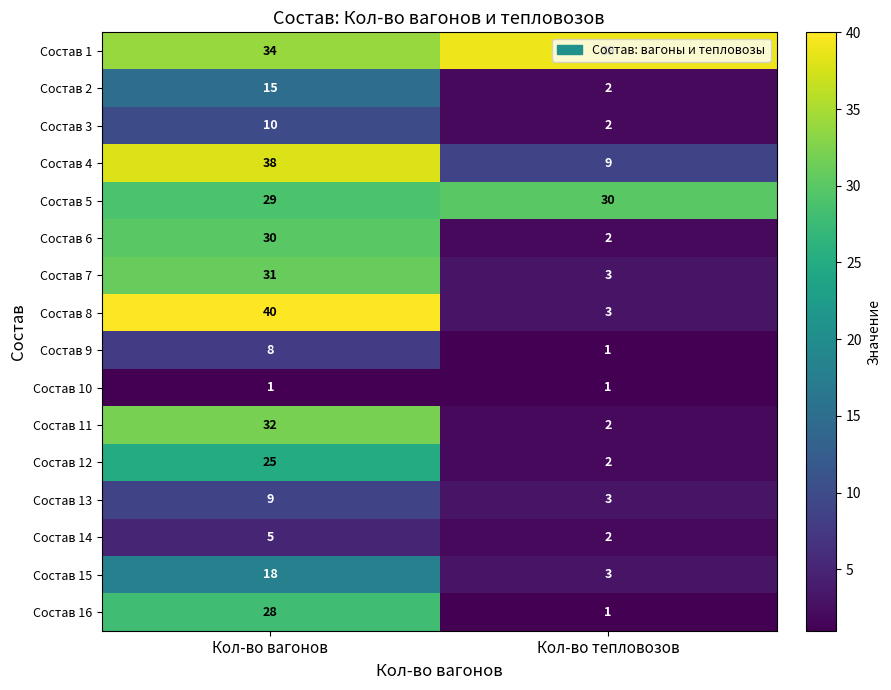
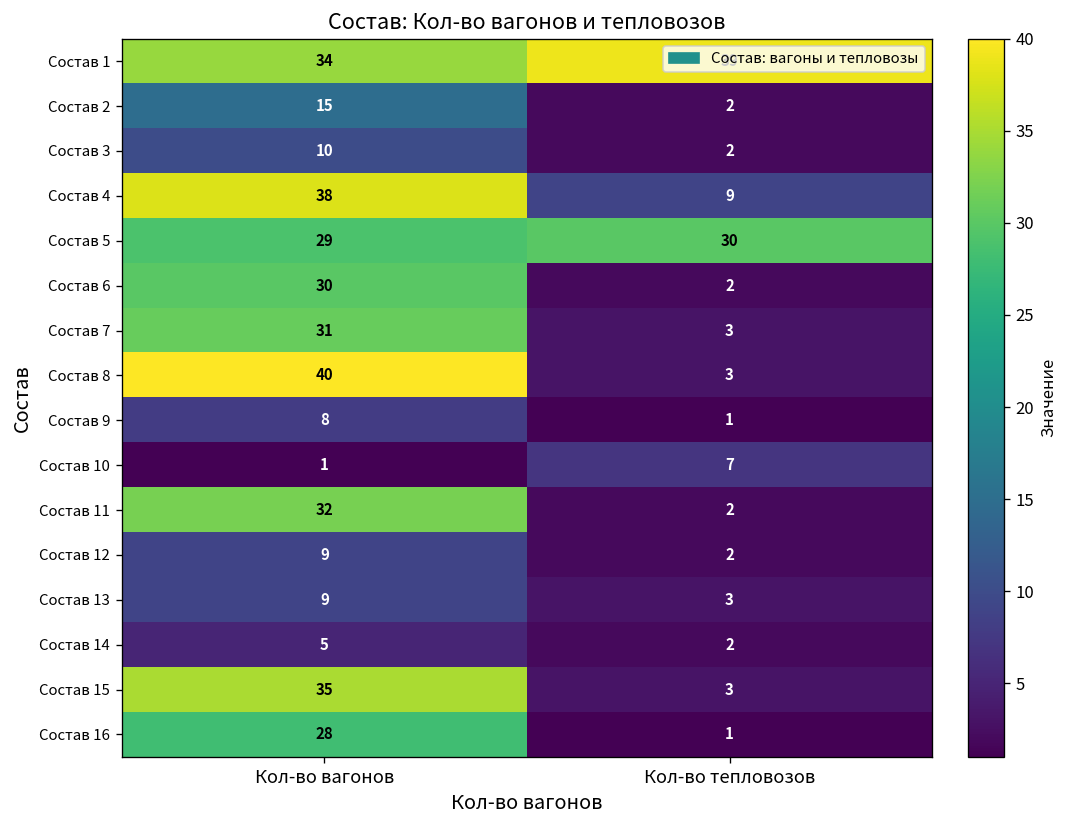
  {
    "Состав 1": {
      "Кол-во вагонов": 34
    },
    "Состав 2": {
      "Кол-во вагонов": 15,
      "Кол-во тепловозов": 2
    },
    "Состав 3": {
      "Кол-во вагонов": 10,
      "Кол-во тепловозов": 2
    },
    "Состав 4": {
      "Кол-во вагонов": 38,
      "Кол-во тепловозов": 9
    },
    "Состав 5": {
      "Кол-во вагонов": 29,
      "Кол-во тепловозов": 30
    },
    "Состав 6": {
      "Кол-во вагонов": 30,
      "Кол-во тепловозов": 2
    },
    "Состав 7": {
      "Кол-во вагонов": 31,
      "Кол-во тепловозов": 3
    },
    "Состав 8": {
      "Кол-во вагонов": 40,
      "Кол-во тепловозов": 3
    },
    "Состав 9": {
      "Кол-во вагонов": 8,
      "Кол-во тепловозов": 1
    },
    "Состав 10": {
      "Кол-во вагонов": 1,
-     "Кол-во тепловозов": 1
+     "Кол-во тепловозов": 7
    },
    "Состав 11": {
      "Кол-во вагонов": 32,
      "Кол-во тепловозов": 2
    },
    "Состав 12": {
-     "Кол-во вагонов": 25,
+     "Кол-во вагонов": 9,
      "Кол-во тепловозов": 2
    },
    "Состав 13": {
      "Кол-во вагонов": 9,
      "Кол-во тепловозов": 3
    },
    "Состав 14": {
      "Кол-во вагонов": 5,
      "Кол-во тепловозов": 2
    },
    "Состав 15": {
-     "Кол-во вагонов": 18,
+     "Кол-во вагонов": 35,
      "Кол-во тепловозов": 3
    },
    "Состав 16": {
      "Кол-во вагонов": 28,
      "Кол-во тепловозов": 1
    }
  }
